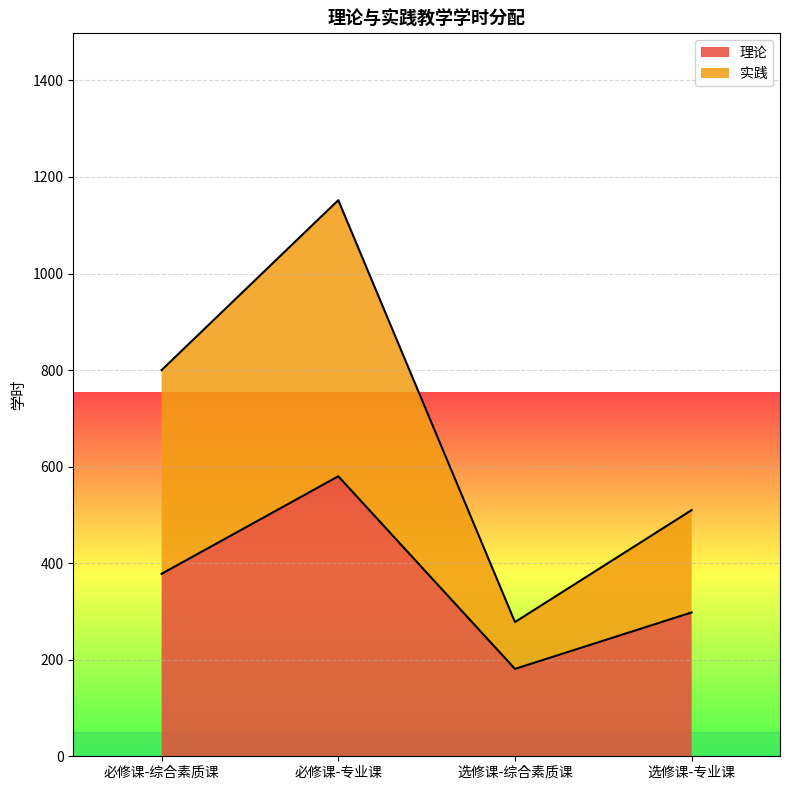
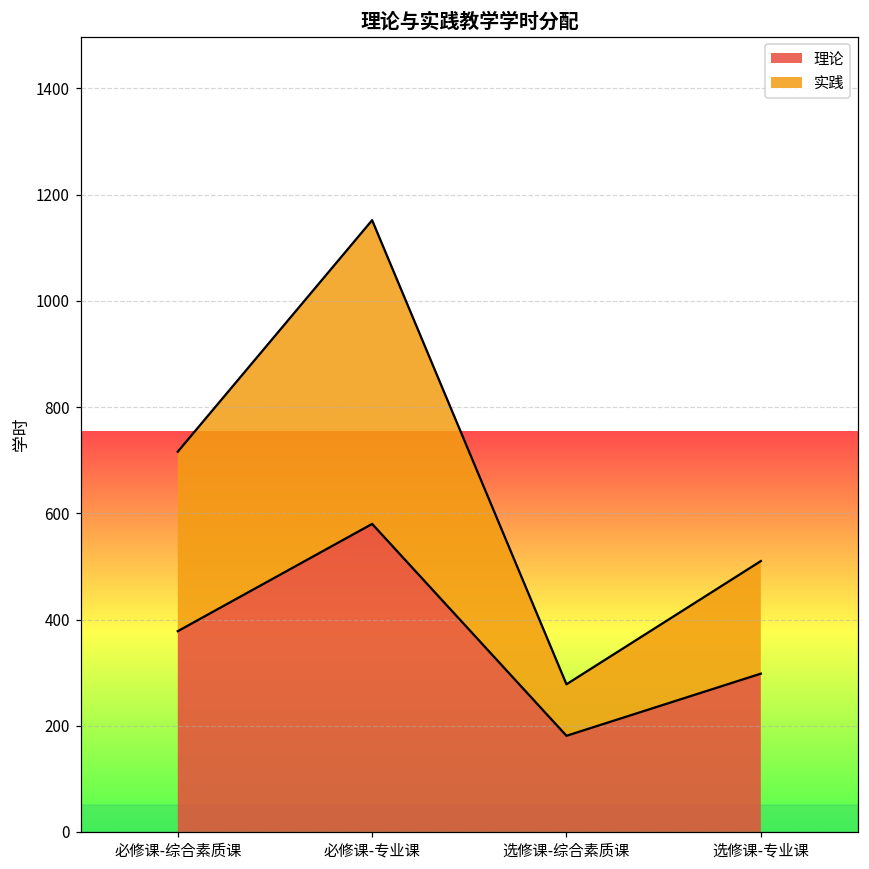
  {
    "理论": {
      "必修课-综合素质课": 380,
      "必修课-专业课": 580,
      "选修课-综合素质课": 180,
      "选修课-专业课": 300
    },
    "实践": {
-     "必修课-综合素质课": 420,
+     "必修课-综合素质课": 340,
      "必修课-专业课": 570,
      "选修课-综合素质课": 100,
      "选修课-专业课": 210
    }
  }
